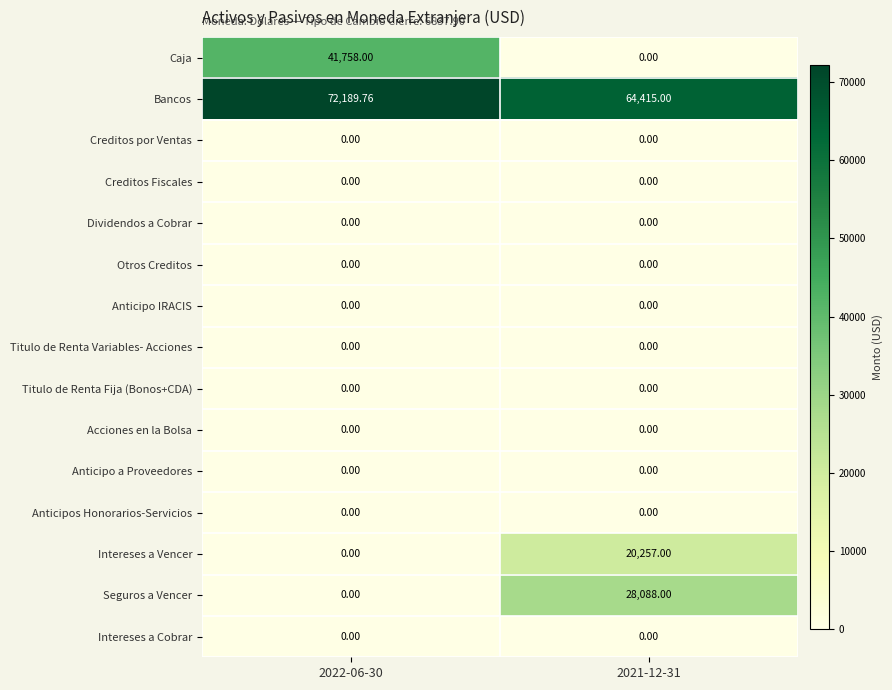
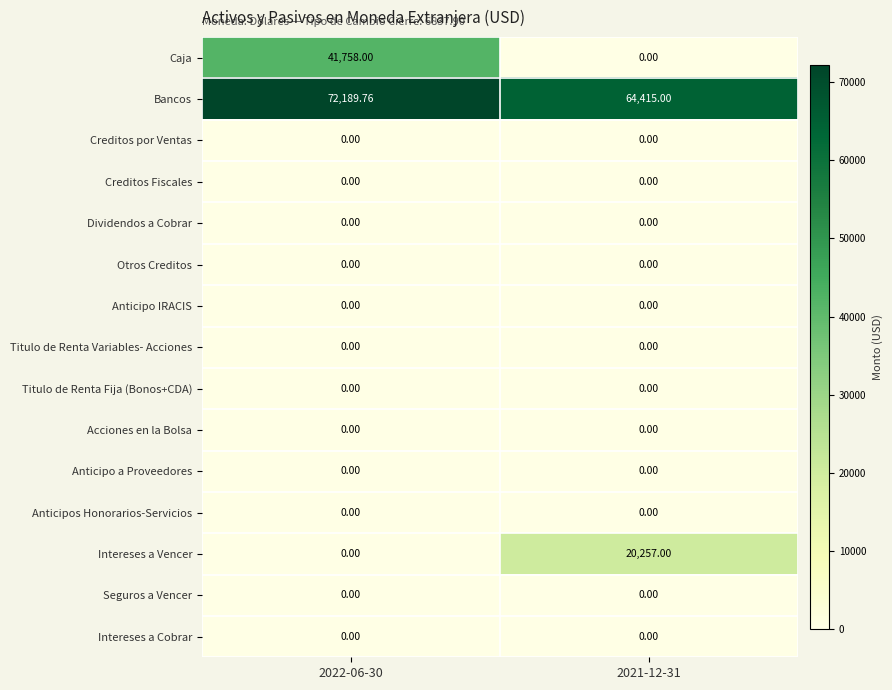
  {
    "Caja": {
      "2022-06-30": "41,758.00",
      "2021-12-31": "0.00"
    },
    "Bancos": {
      "2022-06-30": "72,189.76",
      "2021-12-31": "64,415.00"
    },
    "Creditos por Ventas": {
      "2022-06-30": "0.00",
      "2021-12-31": "0.00"
    },
    "Creditos Fiscales": {
      "2022-06-30": "0.00",
      "2021-12-31": "0.00"
    },
    "Dividendos a Cobrar": {
      "2022-06-30": "0.00",
      "2021-12-31": "0.00"
    },
    "Otros Creditos": {
      "2022-06-30": "0.00",
      "2021-12-31": "0.00"
    },
    "Anticipo IRACIS": {
      "2022-06-30": "0.00",
      "2021-12-31": "0.00"
    },
    "Titulo de Renta Variables- Acciones": {
      "2022-06-30": "0.00",
      "2021-12-31": "0.00"
    },
    "Titulo de Renta Fija (Bonos+CDA)": {
      "2022-06-30": "0.00",
      "2021-12-31": "0.00"
    },
    "Acciones en la Bolsa": {
      "2022-06-30": "0.00",
      "2021-12-31": "0.00"
    },
    "Anticipo a Proveedores": {
      "2022-06-30": "0.00",
      "2021-12-31": "0.00"
    },
    "Anticipos Honorarios-Servicios": {
      "2022-06-30": "0.00",
      "2021-12-31": "0.00"
    },
    "Intereses a Vencer": {
      "2022-06-30": "0.00",
      "2021-12-31": "20,257.00"
    },
    "Seguros a Vencer": {
      "2022-06-30": "0.00",
-     "2021-12-31": "28,088.00"
+     "2021-12-31": "0.00"
    },
    "Intereses a Cobrar": {
      "2022-06-30": "0.00",
      "2021-12-31": "0.00"
    }
  }
